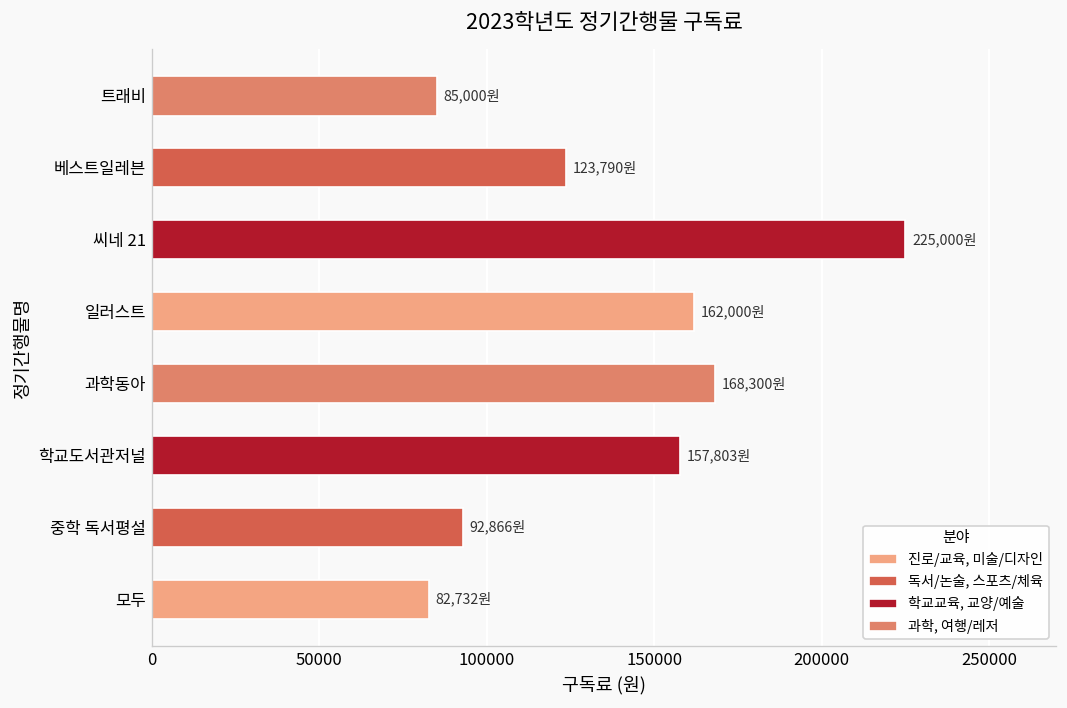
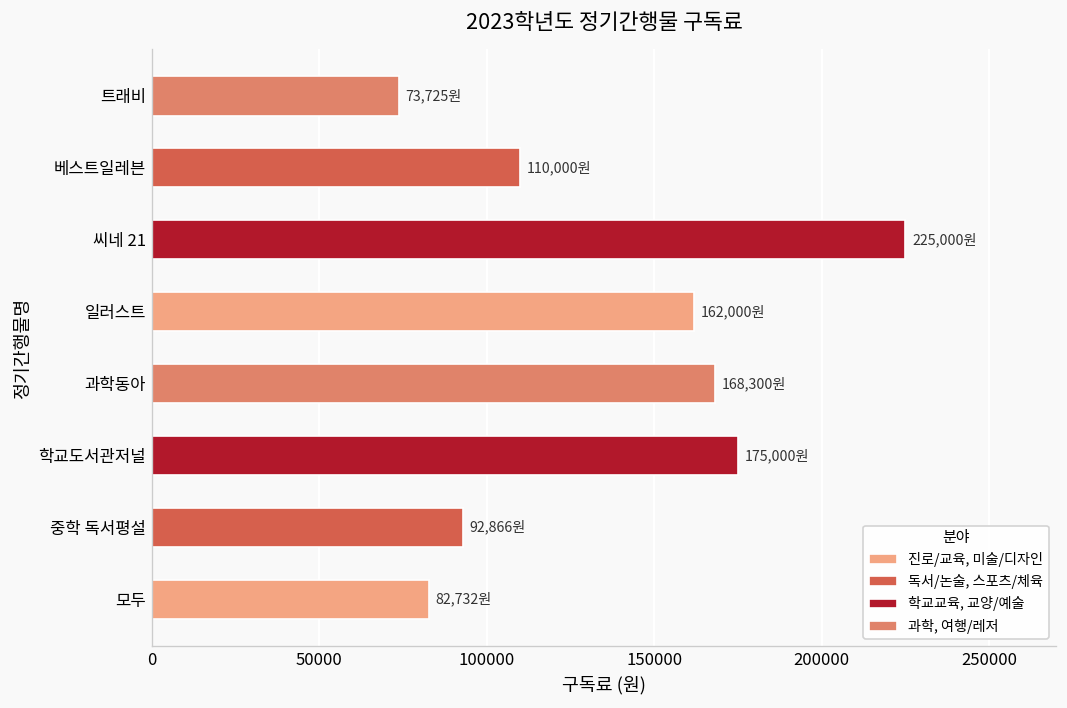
  {
-   "트래비": "85,000원",
-   "베스트일레븐": "123,790원",
+   "트래비": "73,725원",
+   "베스트일레븐": "110,000원",
    "씨네 21": "225,000원",
    "일러스트": "162,000원",
    "과학동아": "168,300원",
-   "학교도서관저널": "157,803원",
+   "학교도서관저널": "175,000원",
    "중학 독서평설": "92,866원",
    "모두": "82,732원"
  }
